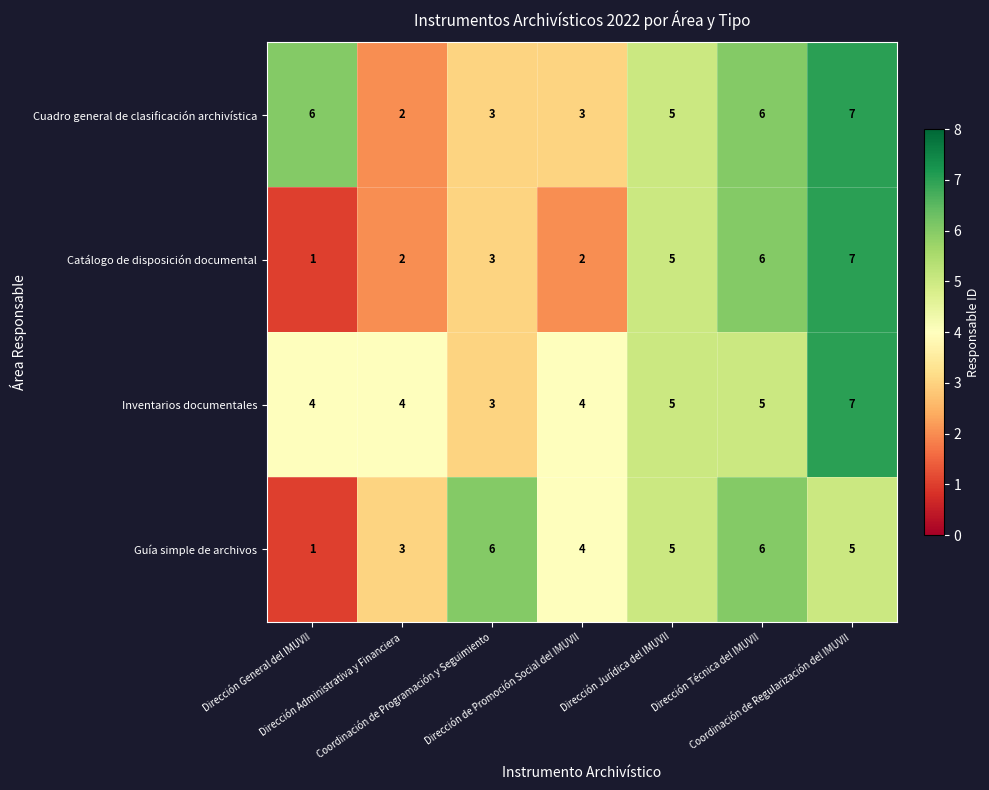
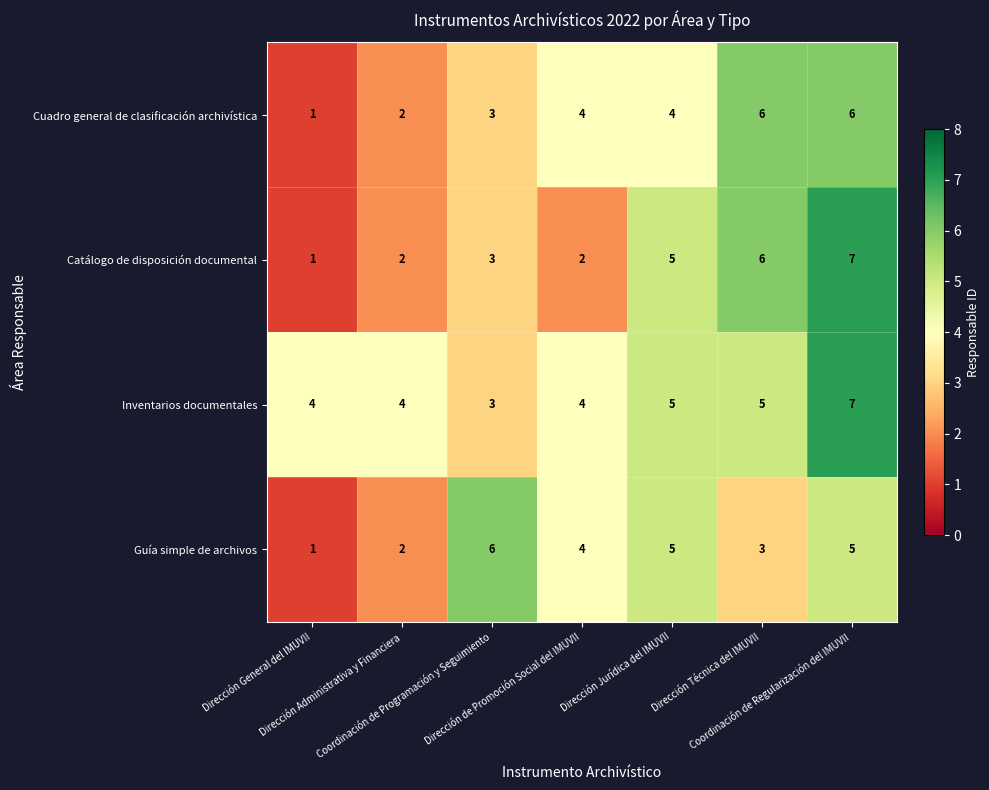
  {
    "Cuadro general de clasificación archivística": {
-     "Dirección General del IMUVII": 6,
+     "Dirección General del IMUVII": 1,
      "Dirección Administrativa y Financiera": 2,
      "Coordinación de Programación y Seguimiento": 3,
-     "Dirección de Promoción Social del IMUVII": 3,
-     "Dirección Jurídica del IMUVII": 5,
+     "Dirección de Promoción Social del IMUVII": 4,
+     "Dirección Jurídica del IMUVII": 4,
      "Dirección Técnica del IMUVII": 6,
-     "Coordinación de Regularización del IMUVII": 7
+     "Coordinación de Regularización del IMUVII": 6
    },
    "Catálogo de disposición documental": {
      "Dirección General del IMUVII": 1,
      "Dirección Administrativa y Financiera": 2,
      "Coordinación de Programación y Seguimiento": 3,
      "Dirección de Promoción Social del IMUVII": 2,
      "Dirección Jurídica del IMUVII": 5,
      "Dirección Técnica del IMUVII": 6,
      "Coordinación de Regularización del IMUVII": 7
    },
    "Inventarios documentales": {
      "Dirección General del IMUVII": 4,
      "Dirección Administrativa y Financiera": 4,
      "Coordinación de Programación y Seguimiento": 3,
      "Dirección de Promoción Social del IMUVII": 4,
      "Dirección Jurídica del IMUVII": 5,
      "Dirección Técnica del IMUVII": 5,
      "Coordinación de Regularización del IMUVII": 7
    },
    "Guía simple de archivos": {
      "Dirección General del IMUVII": 1,
-     "Dirección Administrativa y Financiera": 3,
+     "Dirección Administrativa y Financiera": 2,
      "Coordinación de Programación y Seguimiento": 6,
      "Dirección de Promoción Social del IMUVII": 4,
      "Dirección Jurídica del IMUVII": 5,
-     "Dirección Técnica del IMUVII": 6,
+     "Dirección Técnica del IMUVII": 3,
      "Coordinación de Regularización del IMUVII": 5
    }
  }
